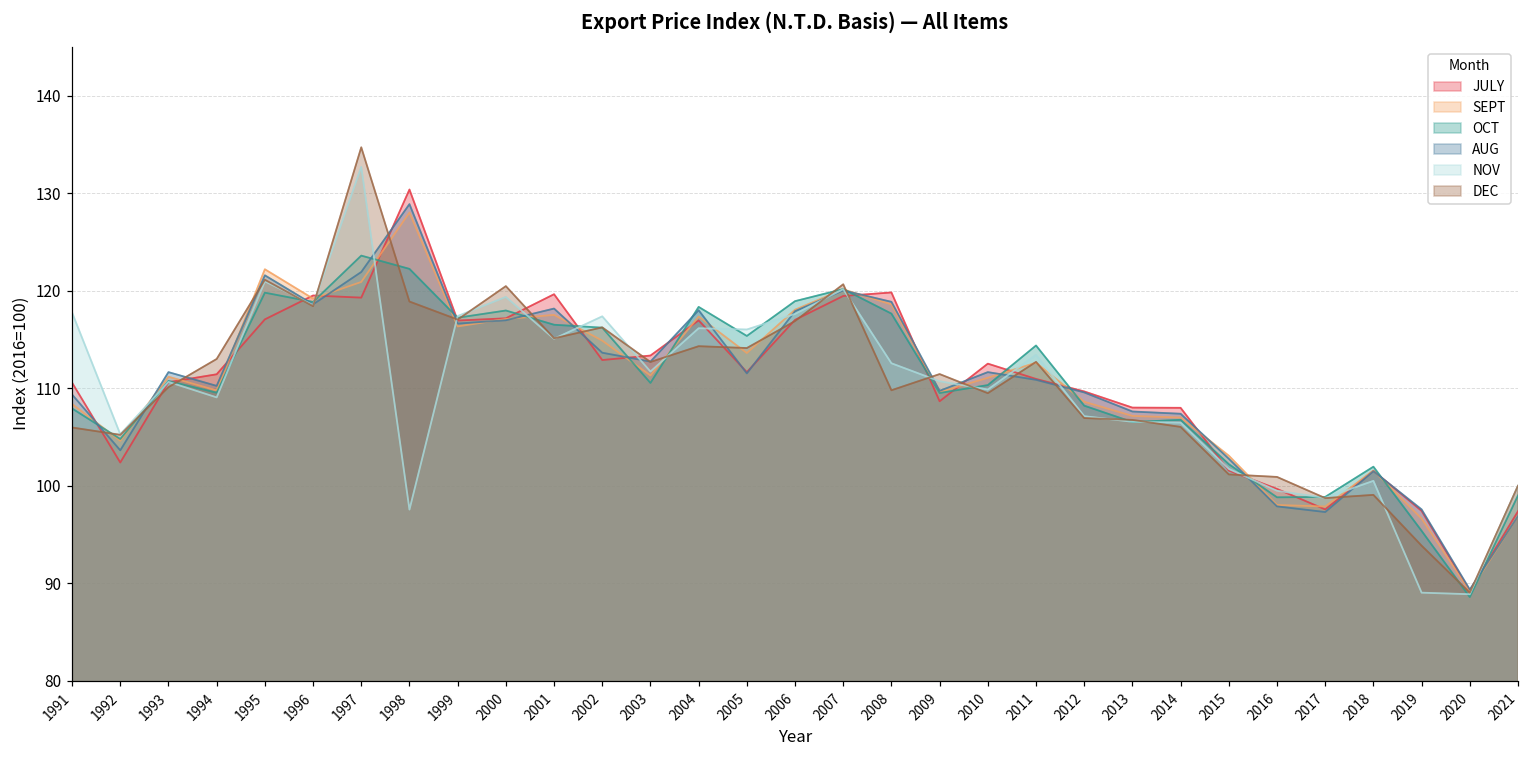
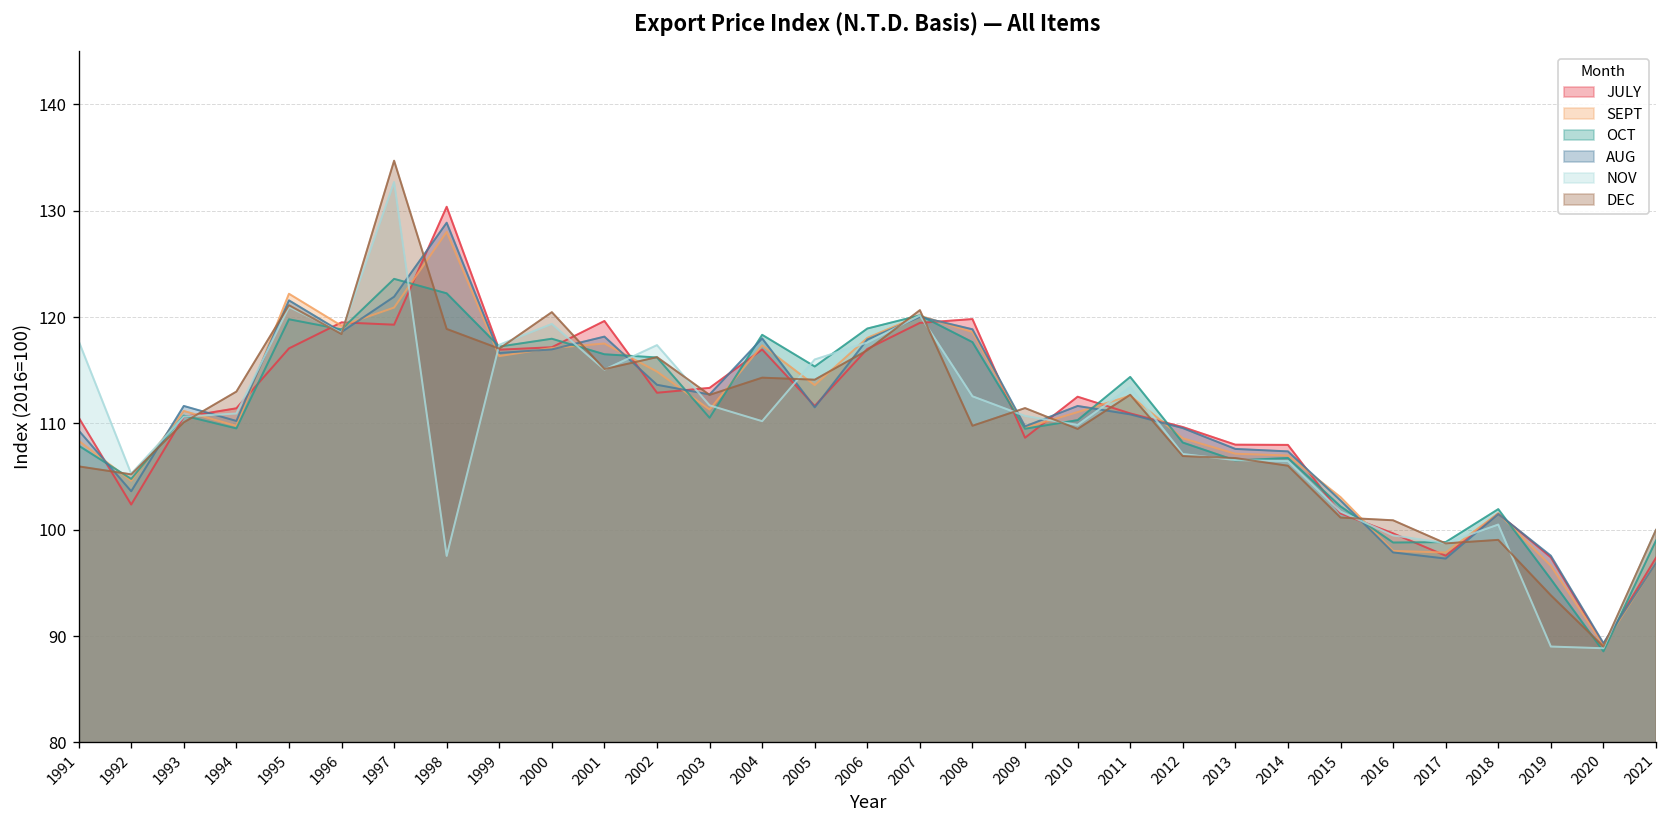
  {
    "NOV": {
      "1991": 118,
-     "1994": 109,
+     "1994": 111,
      "1997": 133,
      "1998": 98,
      "2000": 119,
      "2002": 117,
      "2003": 112,
-     "2004": 116,
+     "2004": 110,
      "2005": 116,
      "2008": 113,
      "2009": 111,
      "2010": 110,
      "2011": 113,
      "2014": 106,
      "2018": 100,
      "2019": 89
    }
  }
